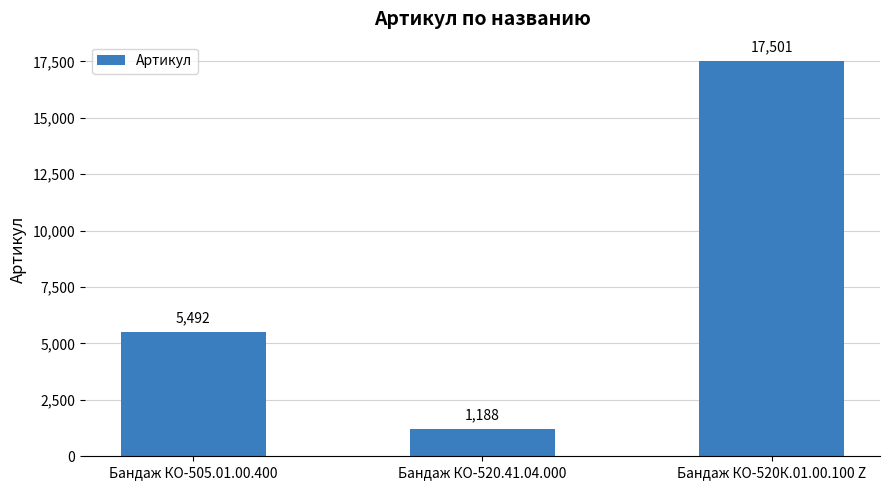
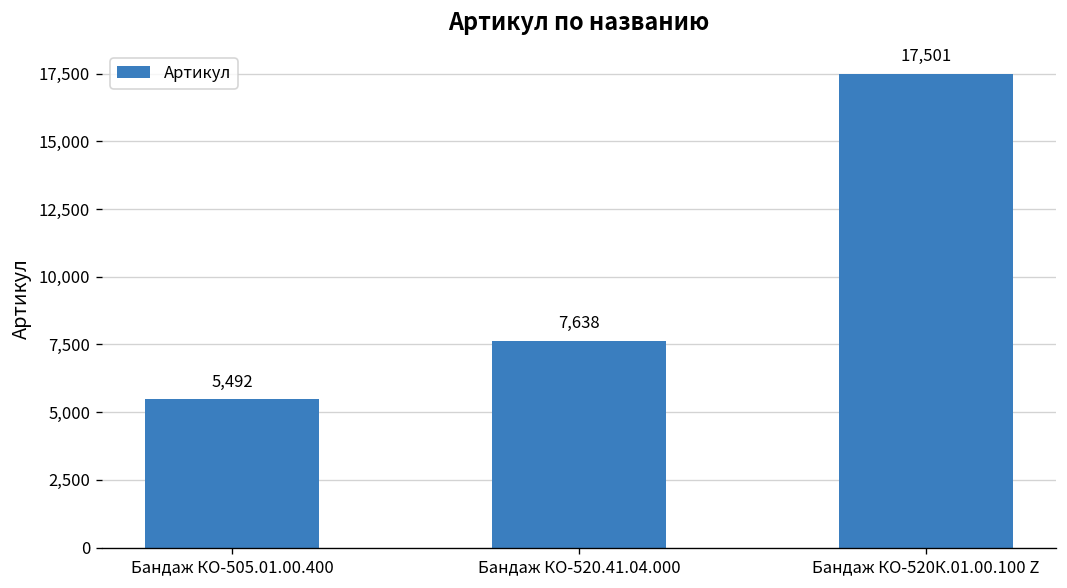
  {
    "Бандаж КО-505.01.00.400": "5,492",
-   "Бандаж КО-520.41.04.000": "1,188",
+   "Бандаж КО-520.41.04.000": "7,638",
    "Бандаж КО-520К.01.00.100 Z": "17,501"
  }
